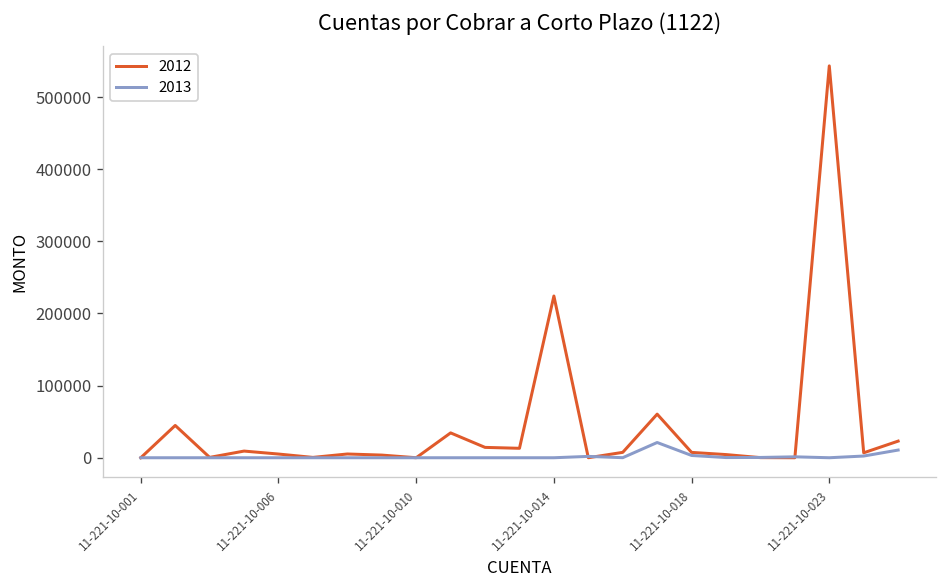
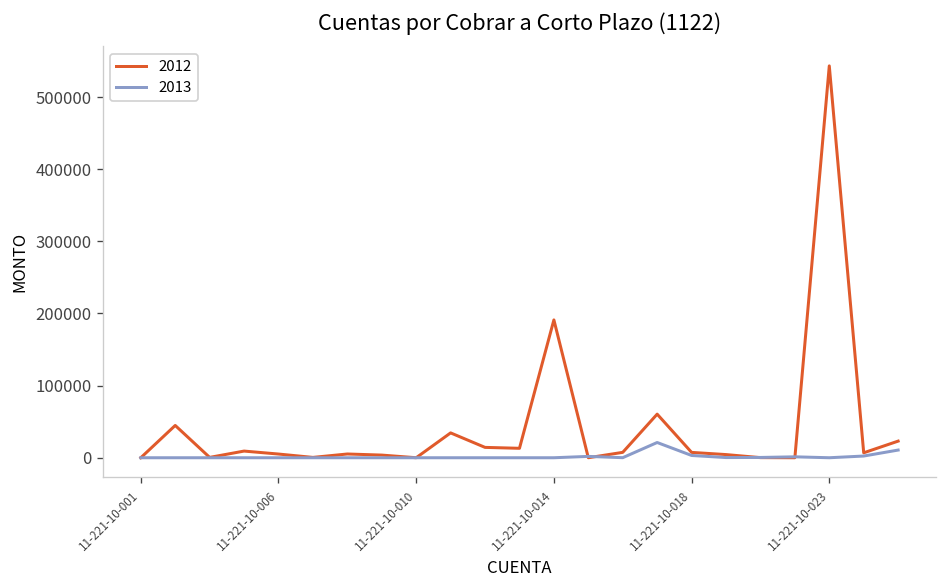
  {
    "2012": {
      "11-221-10-006": 10000,
-     "11-221-10-014": 220000,
+     "11-221-10-014": 190000,
      "11-221-10-018": 10000,
      "11-221-10-023": 540000
    },
    "2013": {
      "11-221-10-006": 0,
      "11-221-10-014": 0,
      "11-221-10-018": 0,
      "11-221-10-023": 0
    }
  }
